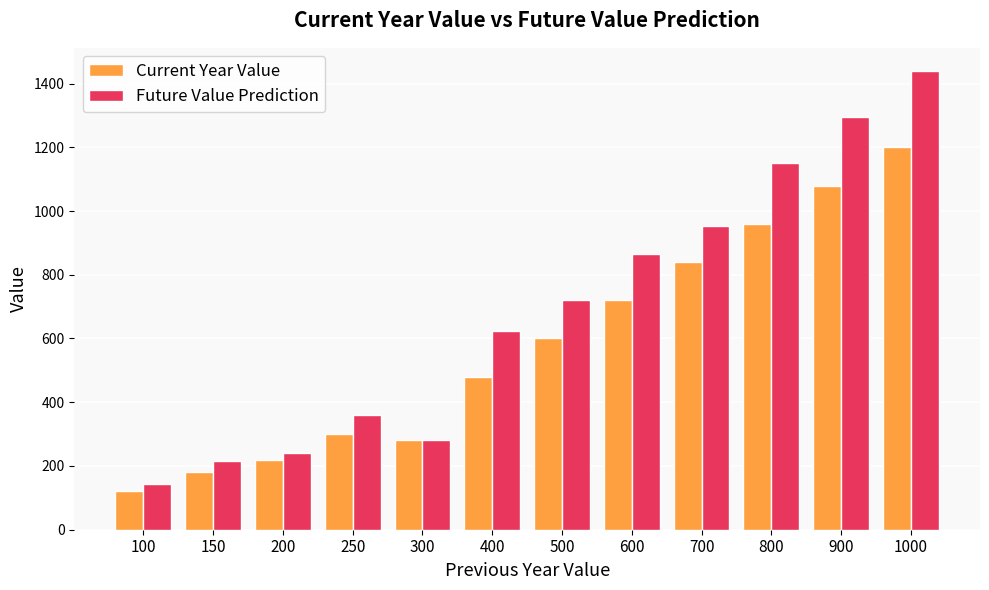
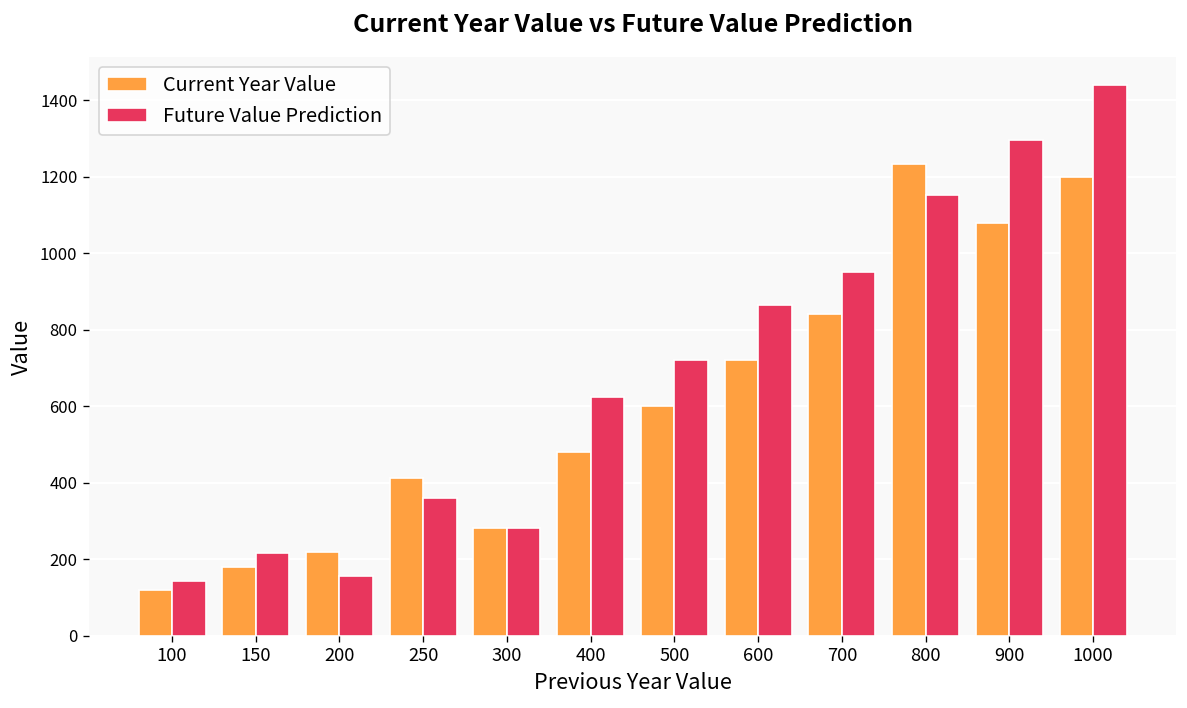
  {
    "Current Year Value": {
      "100": 120,
      "150": 180,
      "200": 220,
-     "250": 300,
+     "250": 410,
      "300": 280,
      "400": 480,
      "500": 600,
      "600": 720,
      "700": 840,
-     "800": 960,
+     "800": 1230,
      "900": 1080,
      "1000": 1200
    },
    "Future Value Prediction": {
      "100": 140,
      "150": 220,
-     "200": 240,
+     "200": 160,
      "250": 360,
      "300": 280,
      "400": 620,
      "500": 720,
      "600": 860,
      "700": 950,
      "800": 1150,
      "900": 1300,
      "1000": 1440
    }
  }
